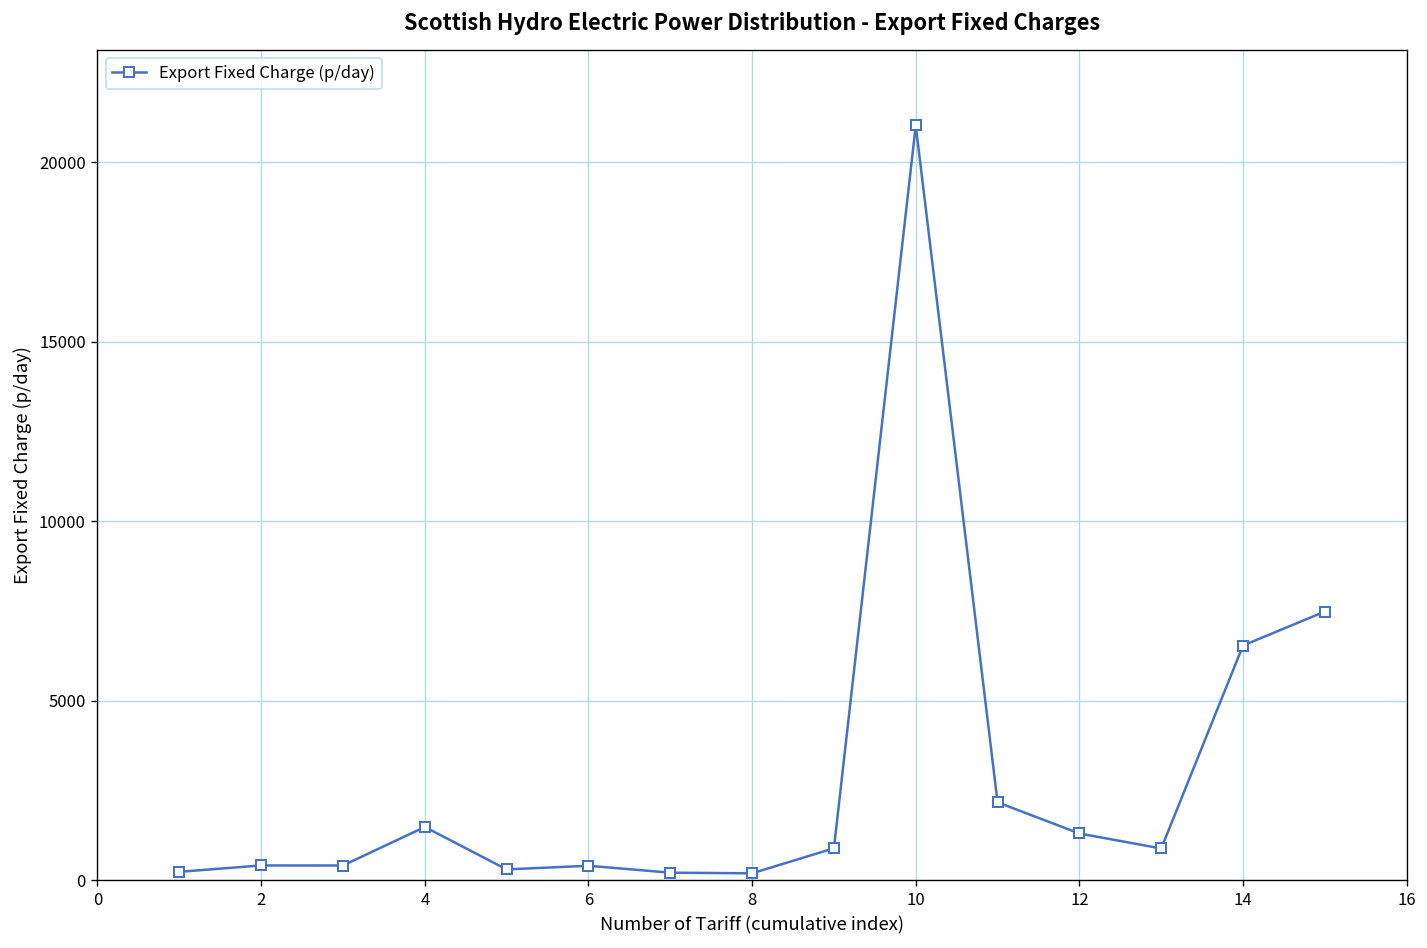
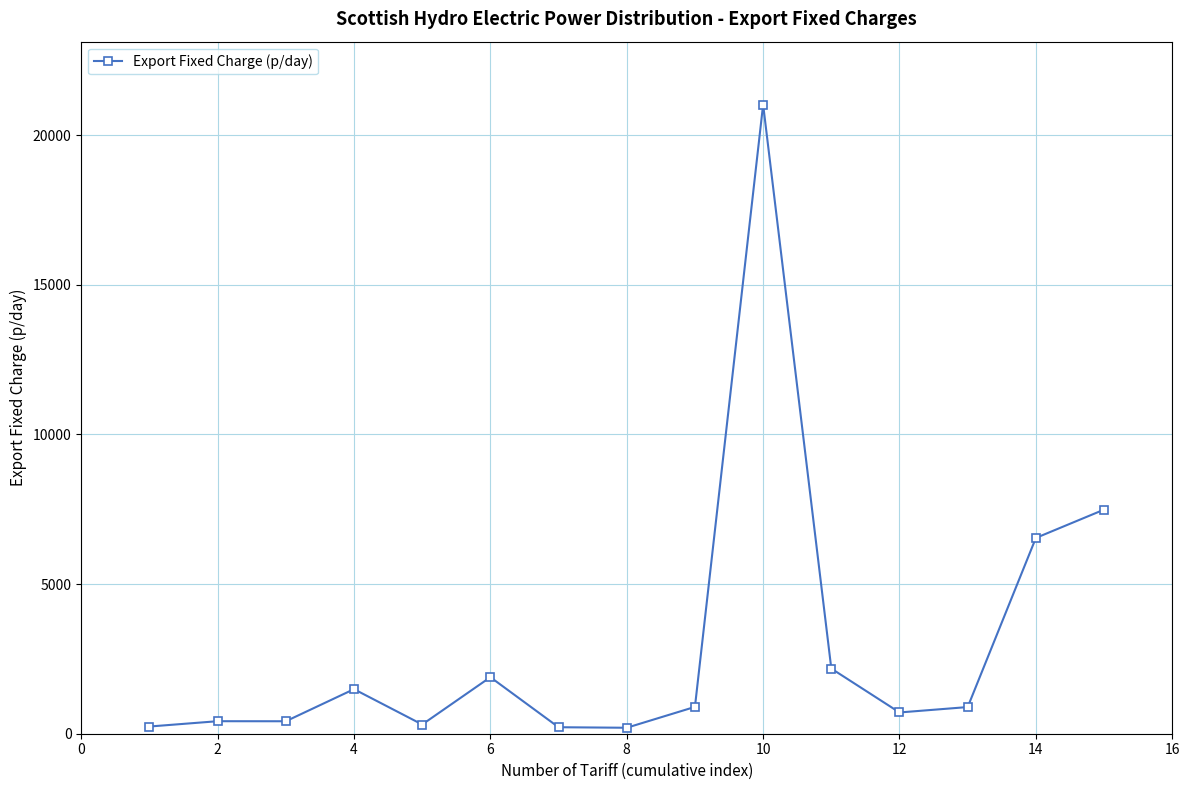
  {
    "2": 400,
    "4": 1500,
-   "6": 400,
+   "6": 1900,
    "8": 200,
    "10": 21000,
-   "12": 1300,
+   "12": 700,
    "14": 6500
  }
